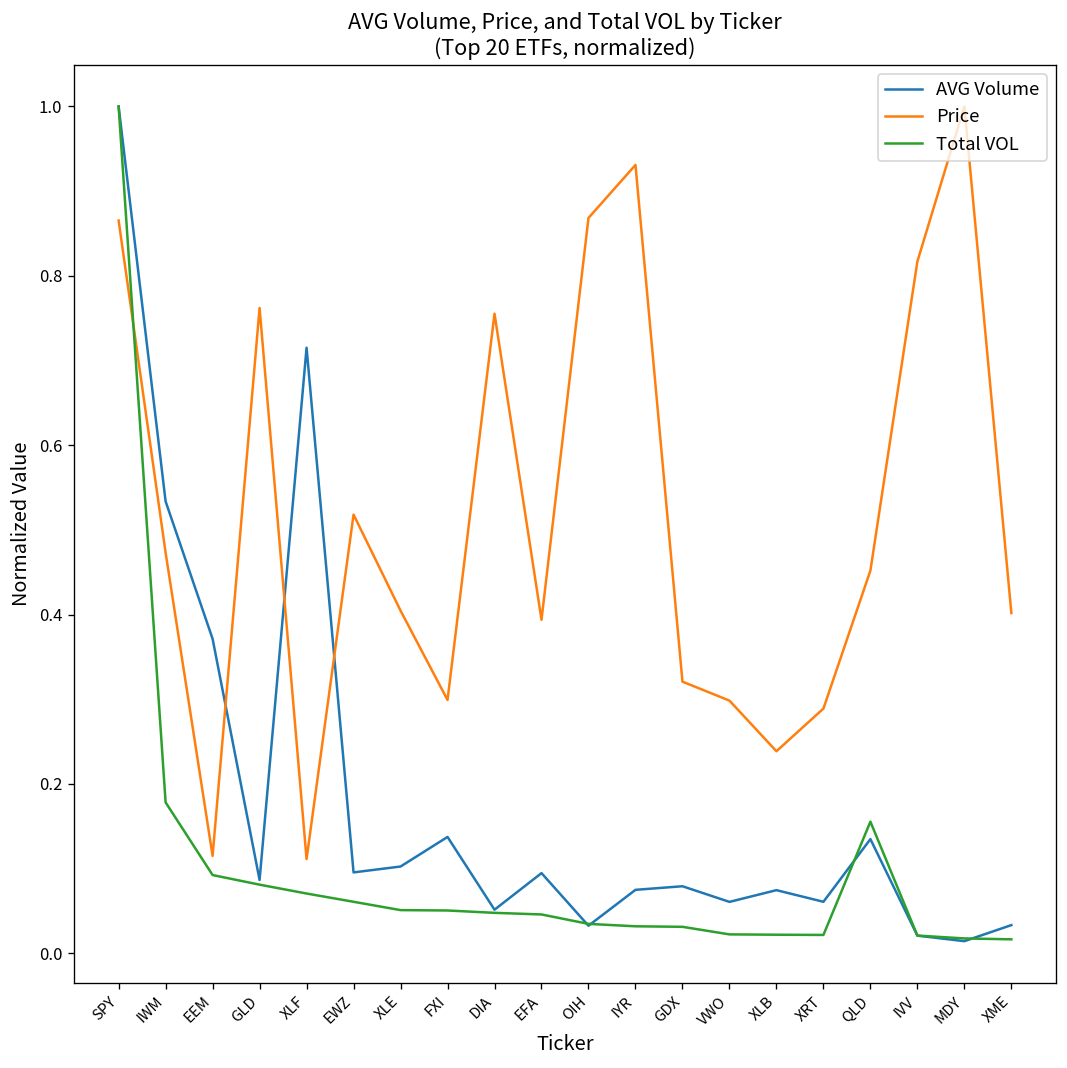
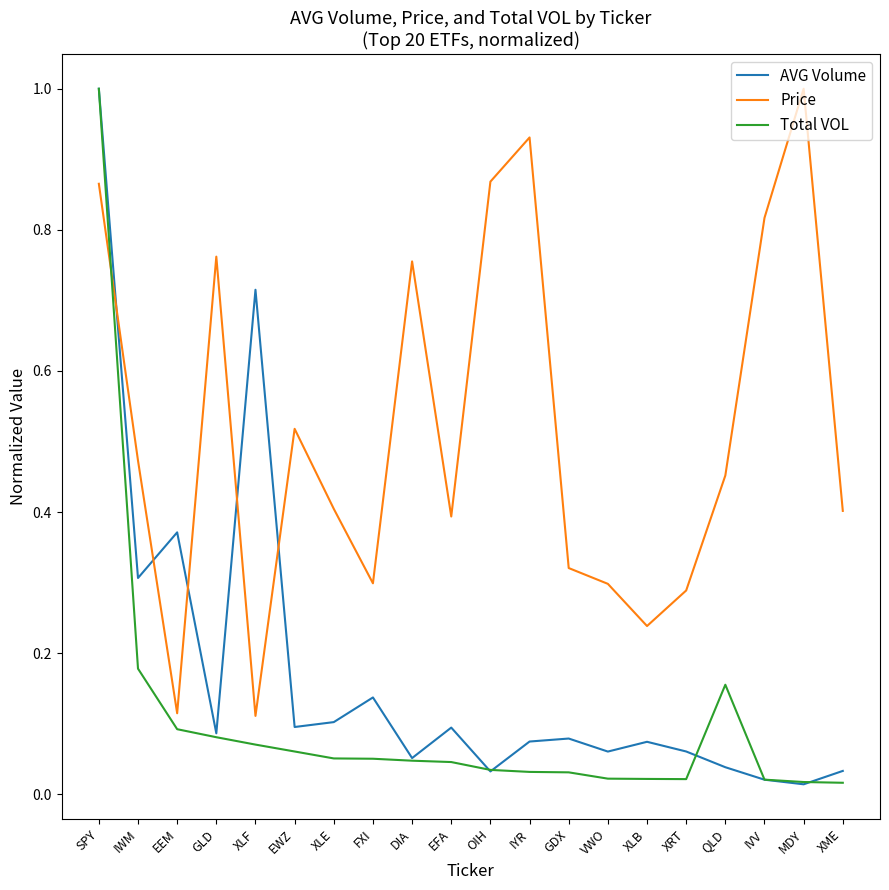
  {
    "AVG Volume": {
-     "IWM": 0.53,
+     "IWM": 0.31,
      "EEM": 0.37,
      "GLD": 0.09,
      "XLF": 0.72,
      "EWZ": 0.10,
      "XLE": 0.10,
      "FXI": 0.14,
      "DIA": 0.05,
      "EFA": 0.09,
      "IYR": 0.07,
      "GDX": 0.08,
      "VWO": 0.06,
      "XLB": 0.07,
      "XRT": 0.06,
-     "QLD": 0.13,
+     "QLD": 0.04,
      "XME": 0.03
    },
    "Price": {
      "SPY": 0.87,
      "IWM": 0.47,
      "EEM": 0.11,
      "GLD": 0.76,
      "XLF": 0.11,
      "EWZ": 0.52,
      "XLE": 0.40,
      "FXI": 0.30,
      "DIA": 0.76,
      "EFA": 0.39,
      "OIH": 0.87,
      "IYR": 0.93,
      "GDX": 0.32,
      "VWO": 0.30,
      "XLB": 0.24,
      "XRT": 0.29,
      "QLD": 0.45,
      "IVV": 0.82,
      "XME": 0.40
    },
    "Total VOL": {
      "IWM": 0.18,
      "EEM": 0.09,
      "GLD": 0.08,
      "XLF": 0.07,
      "EWZ": 0.06,
      "XLE": 0.05,
      "FXI": 0.05,
      "DIA": 0.05,
      "EFA": 0.05,
      "IYR": 0.03,
      "GDX": 0.03,
      "VWO": 0.02,
      "XLB": 0.02,
      "XRT": 0.02,
      "QLD": 0.16,
      "XME": 0.02
    }
  }
